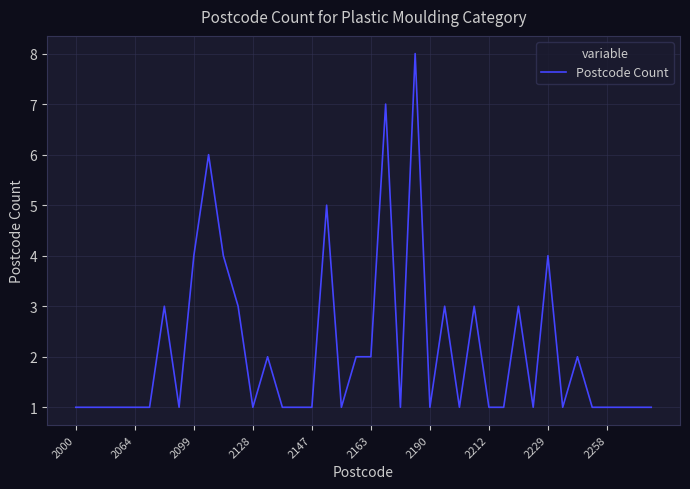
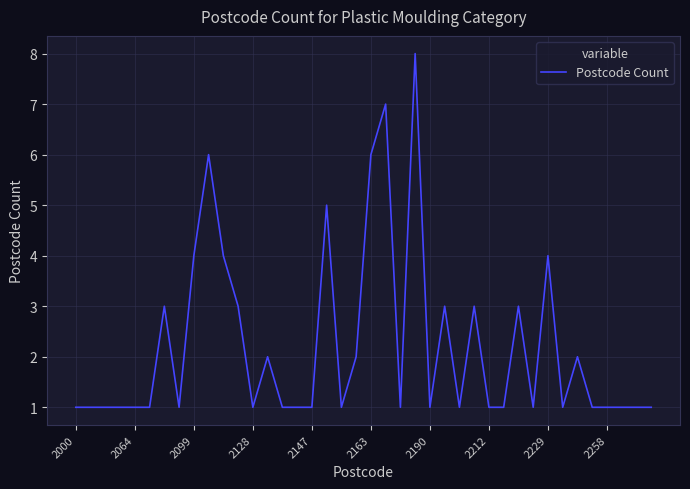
  {
    "2000": 1,
    "2064": 1,
    "2099": 4,
    "2128": 1,
    "2147": 1,
-   "2163": 2,
+   "2163": 6,
    "2190": 1,
    "2212": 1,
    "2229": 4,
    "2258": 1
  }
